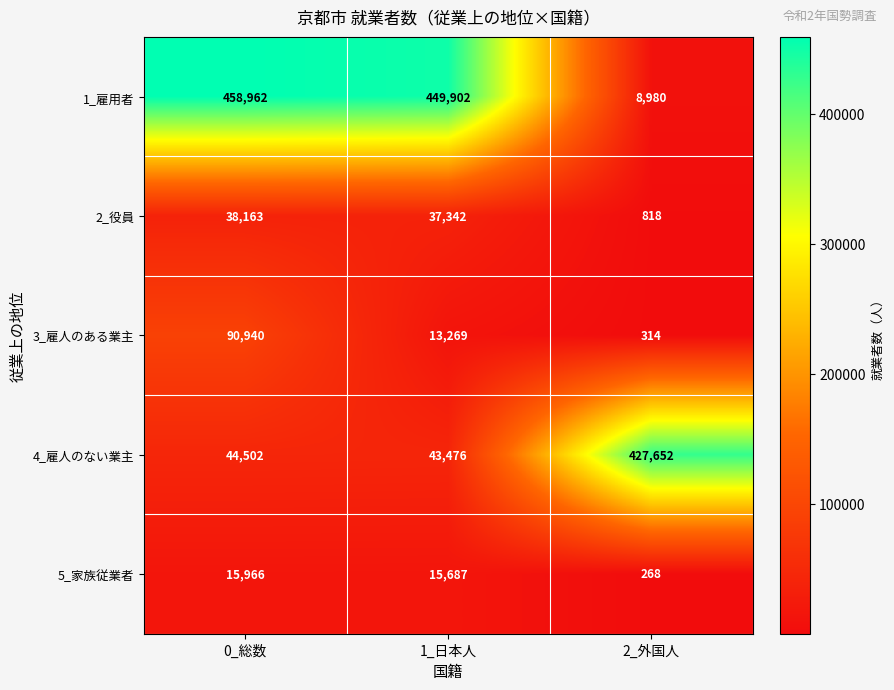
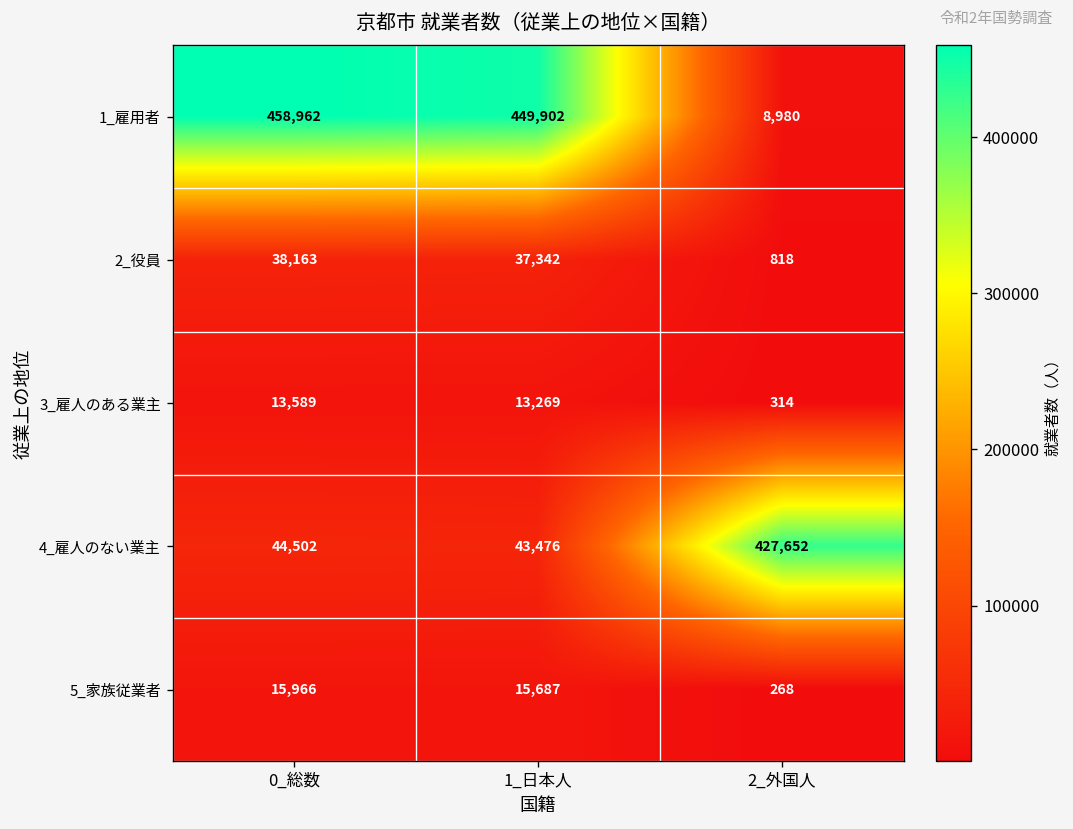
  {
    "1_雇用者": {
      "0_総数": "458,962",
      "1_日本人": "449,902",
      "2_外国人": "8,980"
    },
    "2_役員": {
      "0_総数": "38,163",
      "1_日本人": "37,342",
      "2_外国人": "818"
    },
    "3_雇人のある業主": {
-     "0_総数": "90,940",
+     "0_総数": "13,589",
      "1_日本人": "13,269",
      "2_外国人": "314"
    },
    "4_雇人のない業主": {
      "0_総数": "44,502",
      "1_日本人": "43,476",
      "2_外国人": "427,652"
    },
    "5_家族従業者": {
      "0_総数": "15,966",
      "1_日本人": "15,687",
      "2_外国人": "268"
    }
  }
